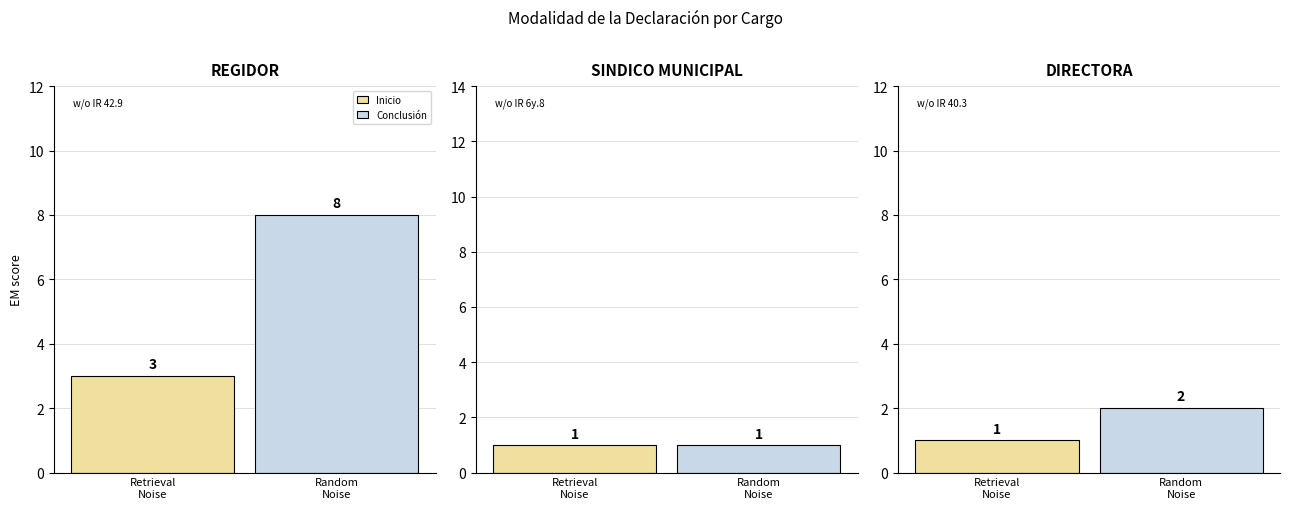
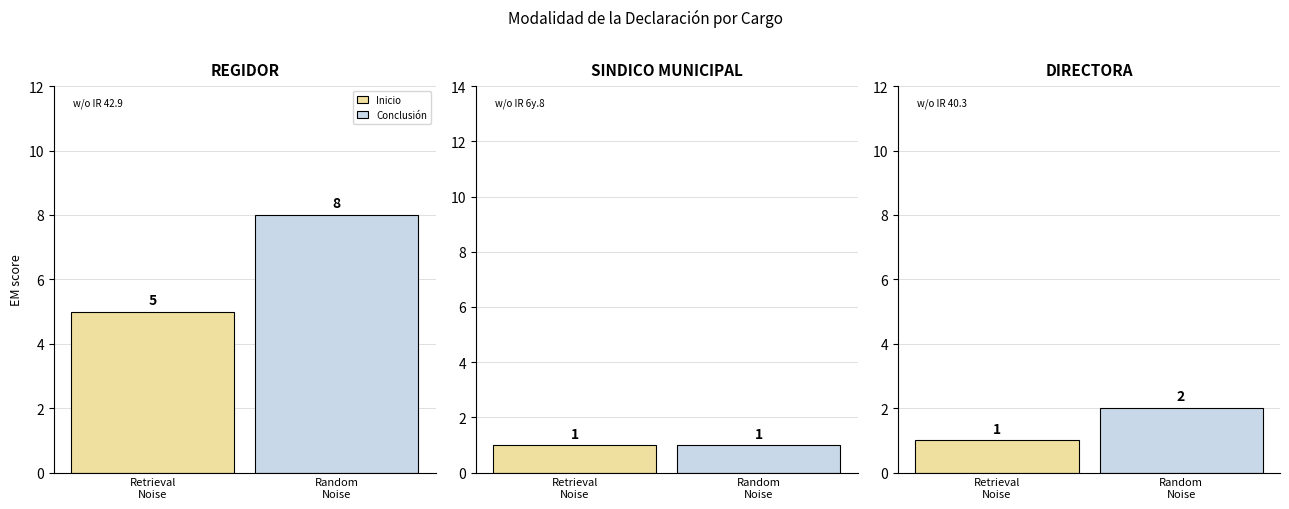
  {
    "REGIDOR": {
-     "Retrieval Noise": 3,
+     "Retrieval Noise": 5,
      "Random Noise": 8
    },
    "SINDICO MUNICIPAL": {
      "Retrieval Noise": 1,
      "Random Noise": 1
    },
    "DIRECTORA": {
      "Retrieval Noise": 1,
      "Random Noise": 2
    }
  }
